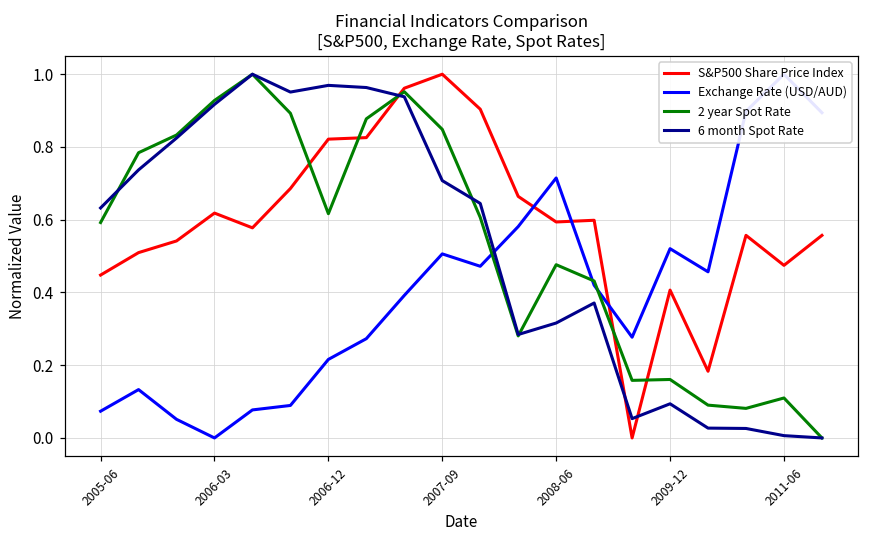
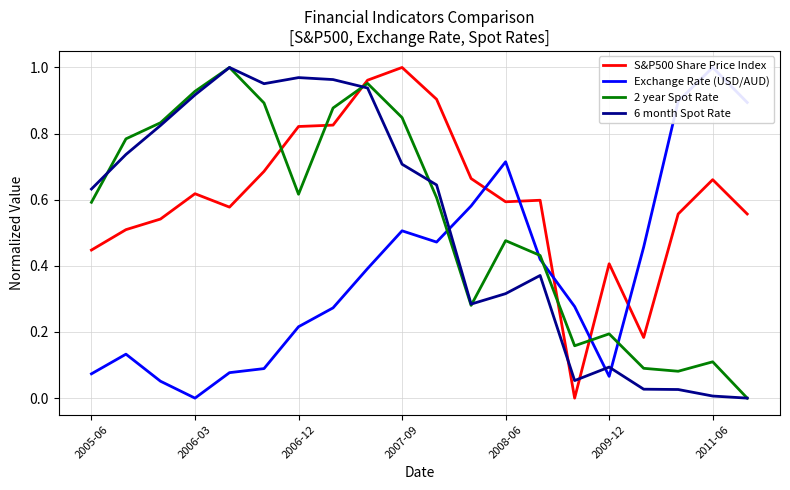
  {
    "S&P500 Share Price Index": {
      "2005-06": 0.45,
      "2006-03": 0.62,
      "2006-12": 0.82,
      "2007-09": 1.00,
      "2008-06": 0.59,
      "2009-12": 0.41,
-     "2011-06": 0.47
+     "2011-06": 0.66
    },
    "Exchange Rate (USD/AUD)": {
      "2005-06": 0.07,
      "2006-03": 0.00,
      "2006-12": 0.22,
      "2007-09": 0.51,
      "2008-06": 0.71,
-     "2009-12": 0.52
+     "2009-12": 0.07
    },
    "2 year Spot Rate": {
      "2005-06": 0.59,
      "2006-03": 0.93,
      "2006-12": 0.62,
      "2007-09": 0.85,
      "2008-06": 0.48,
-     "2009-12": 0.16,
+     "2009-12": 0.19,
      "2011-06": 0.11
    },
    "6 month Spot Rate": {
      "2005-06": 0.63,
      "2006-03": 0.92,
      "2006-12": 0.97,
      "2007-09": 0.71,
      "2008-06": 0.32,
      "2009-12": 0.09,
      "2011-06": 0.01
    }
  }
